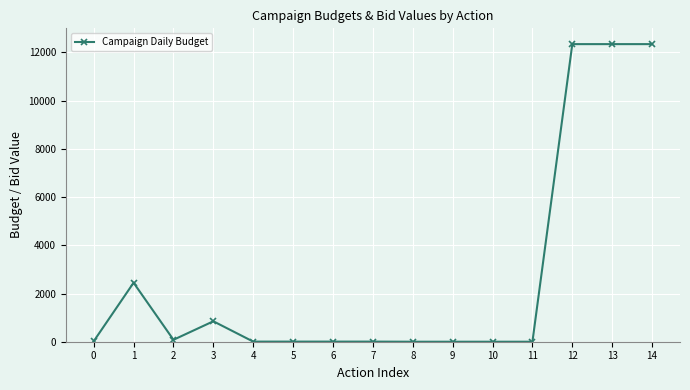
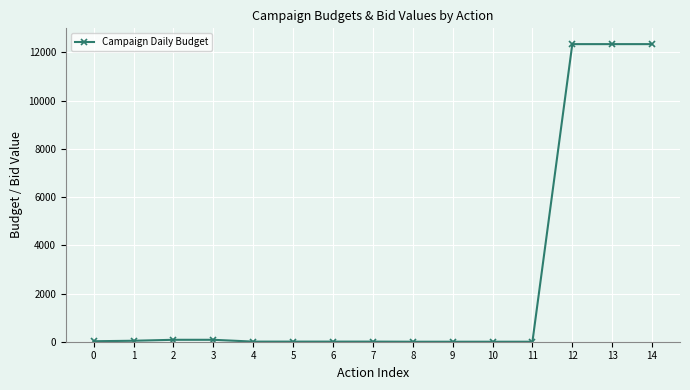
  {
    "0": 0,
-   "1": 2400,
+   "1": 0,
    "2": 100,
-   "3": 800,
+   "3": 100,
    "4": 0,
    "5": 0,
    "6": 0,
    "7": 0,
    "8": 0,
    "9": 0,
    "10": 0,
    "11": 0,
    "12": 12300,
    "13": 12300,
    "14": 12300
  }
